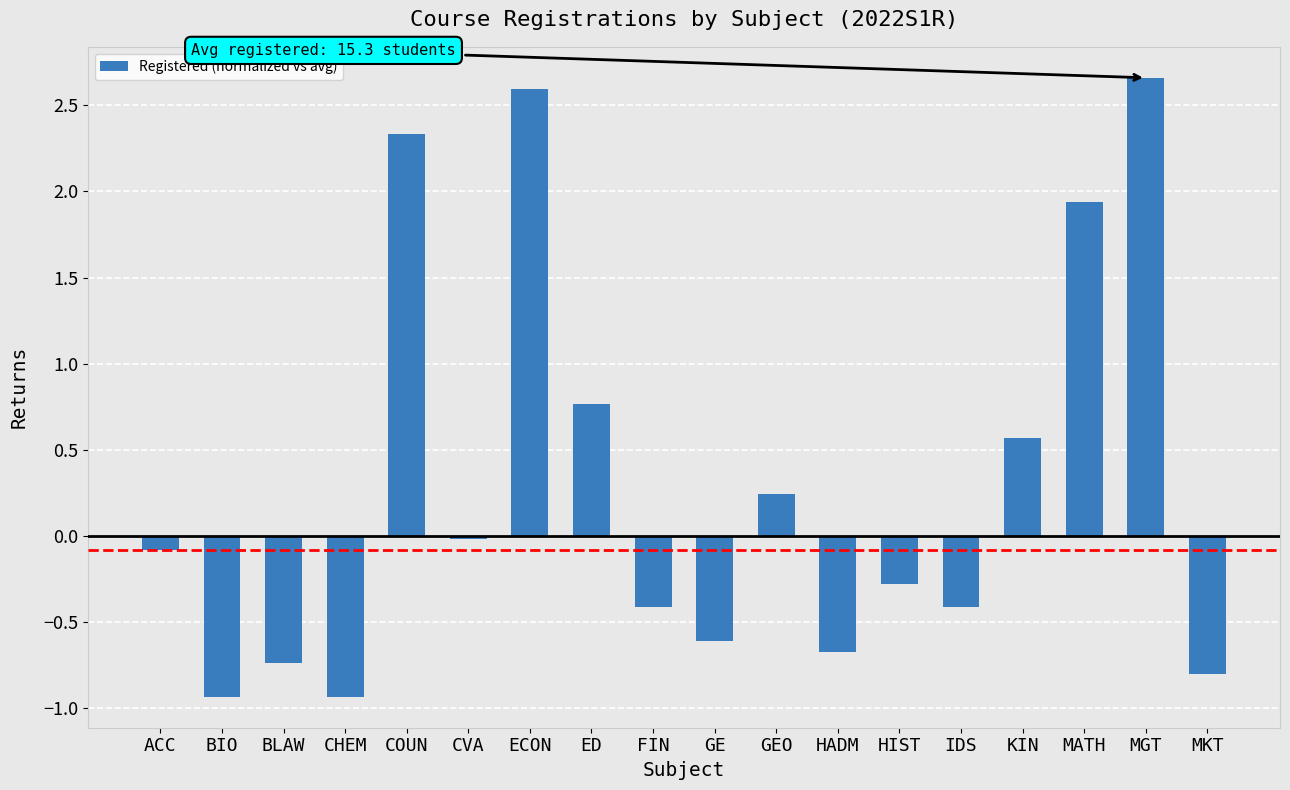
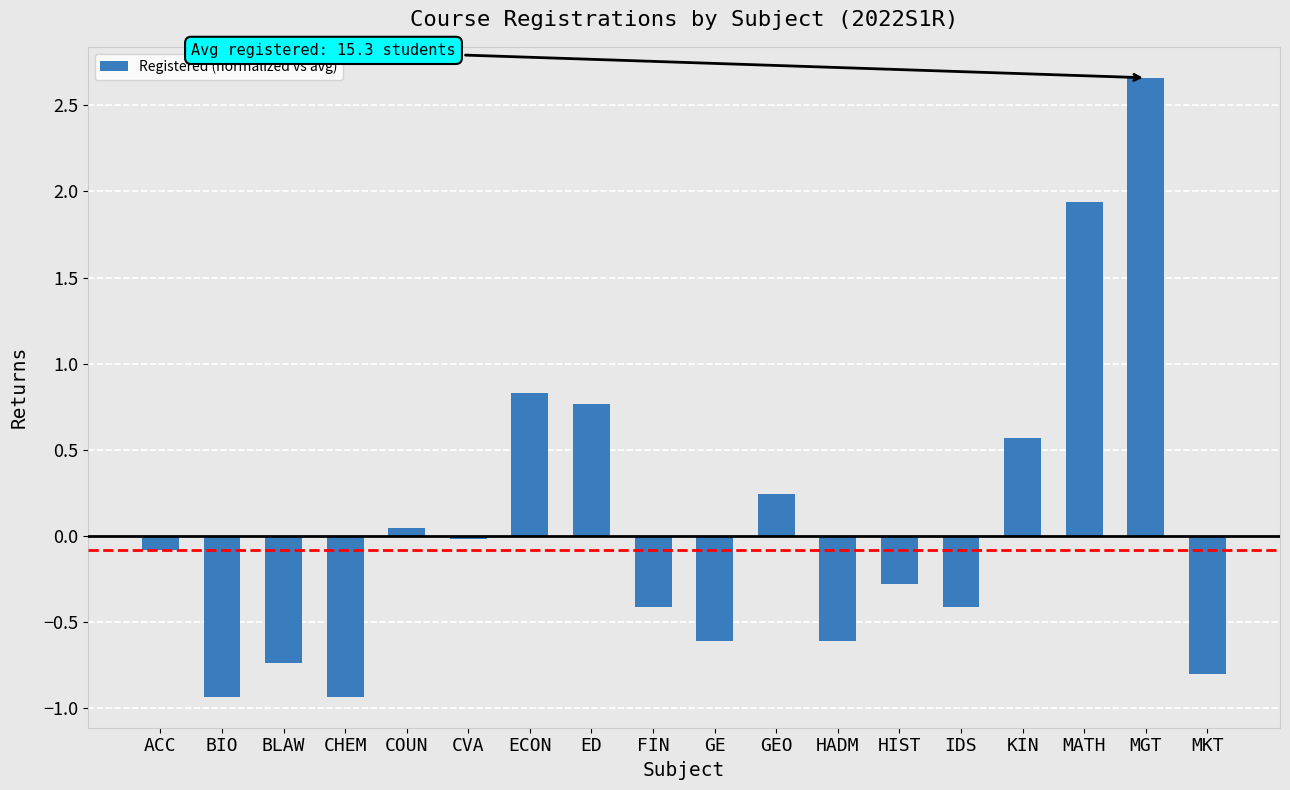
  {
    "ACC": -0.08,
    "BIO": -0.93,
    "BLAW": -0.74,
    "CHEM": -0.93,
-   "COUN": 2.33,
+   "COUN": 0.05,
    "CVA": -0.02,
-   "ECON": 2.59,
+   "ECON": 0.83,
    "ED": 0.76,
    "FIN": -0.41,
    "GE": -0.61,
    "GEO": 0.24,
-   "HADM": -0.67,
+   "HADM": -0.61,
    "HIST": -0.28,
    "IDS": -0.41,
    "KIN": 0.57,
    "MATH": 1.94,
    "MKT": -0.80
  }
